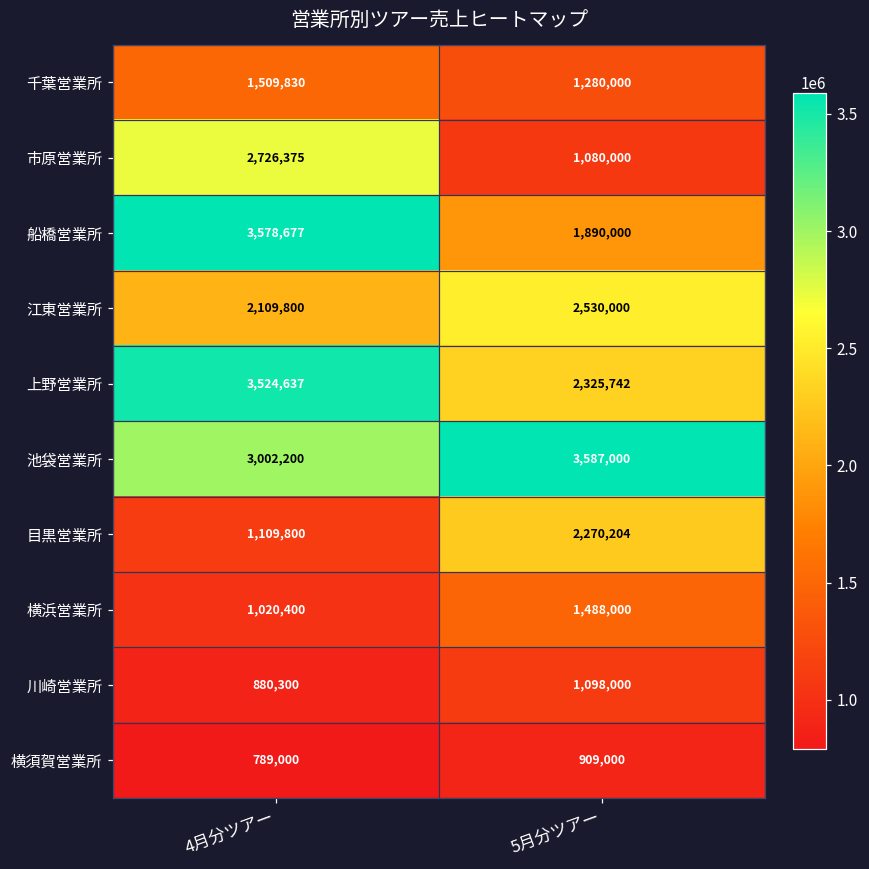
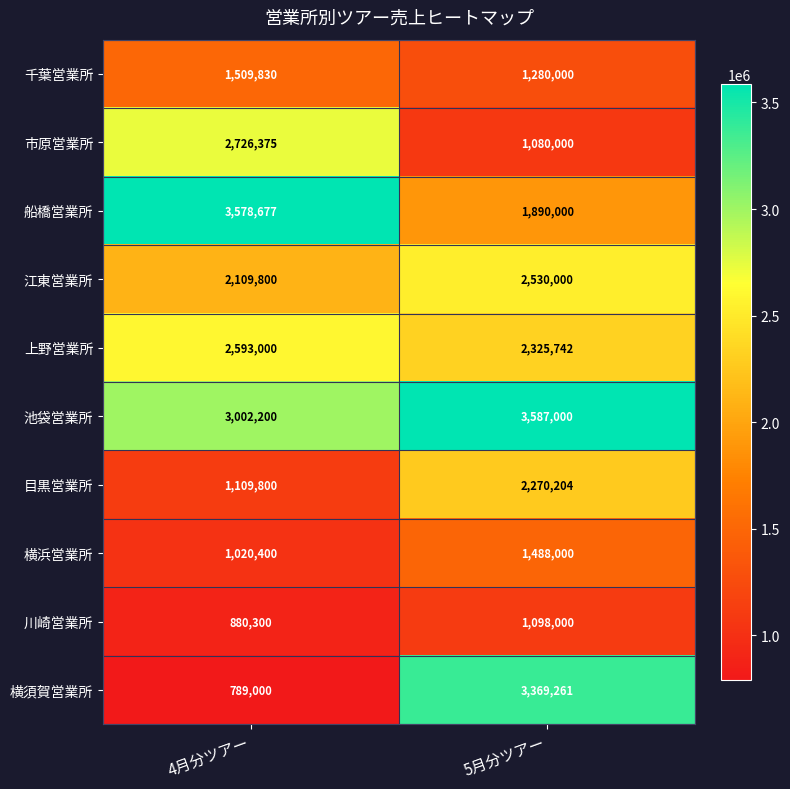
  {
    "千葉営業所": {
      "4月分ツアー": "1,509,830",
      "5月分ツアー": "1,280,000"
    },
    "市原営業所": {
      "4月分ツアー": "2,726,375",
      "5月分ツアー": "1,080,000"
    },
    "船橋営業所": {
      "4月分ツアー": "3,578,677",
      "5月分ツアー": "1,890,000"
    },
    "江東営業所": {
      "4月分ツアー": "2,109,800",
      "5月分ツアー": "2,530,000"
    },
    "上野営業所": {
-     "4月分ツアー": "3,524,637",
+     "4月分ツアー": "2,593,000",
      "5月分ツアー": "2,325,742"
    },
    "池袋営業所": {
      "4月分ツアー": "3,002,200",
      "5月分ツアー": "3,587,000"
    },
    "目黒営業所": {
      "4月分ツアー": "1,109,800",
      "5月分ツアー": "2,270,204"
    },
    "横浜営業所": {
      "4月分ツアー": "1,020,400",
      "5月分ツアー": "1,488,000"
    },
    "川崎営業所": {
      "4月分ツアー": "880,300",
      "5月分ツアー": "1,098,000"
    },
    "横須賀営業所": {
      "4月分ツアー": "789,000",
-     "5月分ツアー": "909,000"
+     "5月分ツアー": "3,369,261"
    }
  }
